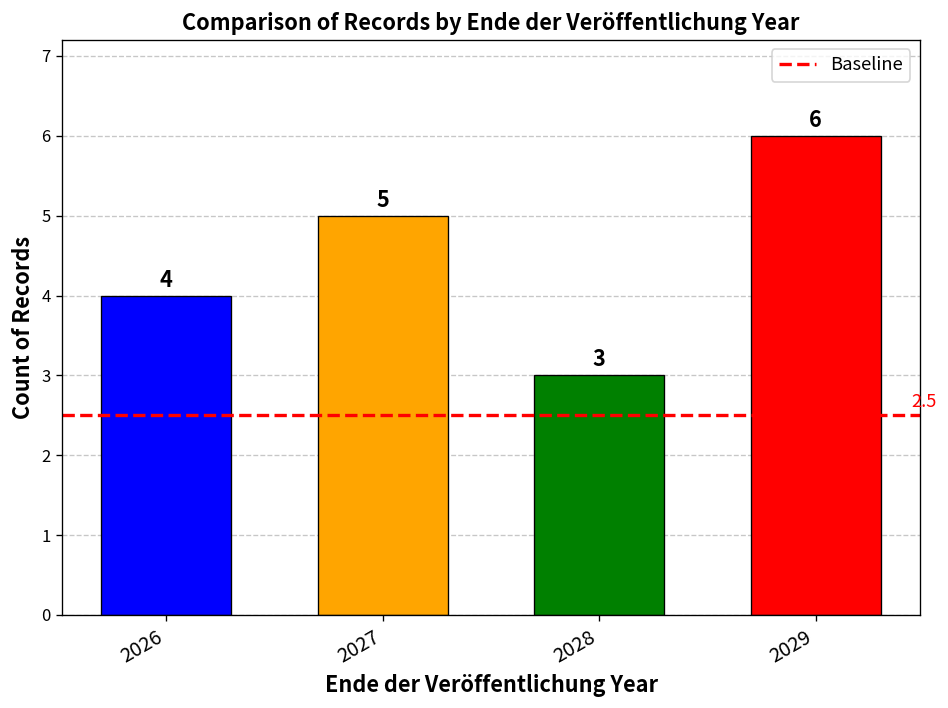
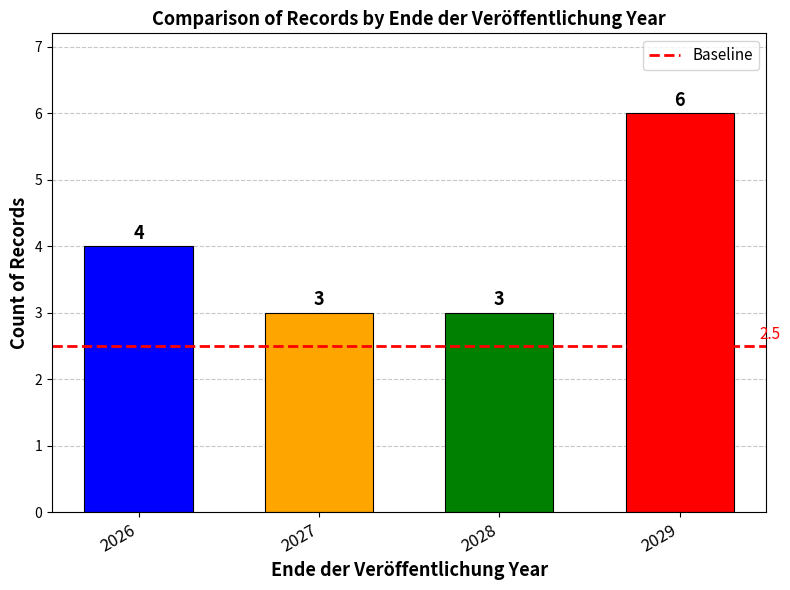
  {
    "2026": 4,
-   "2027": 5,
+   "2027": 3,
    "2028": 3,
    "2029": 6
  }
